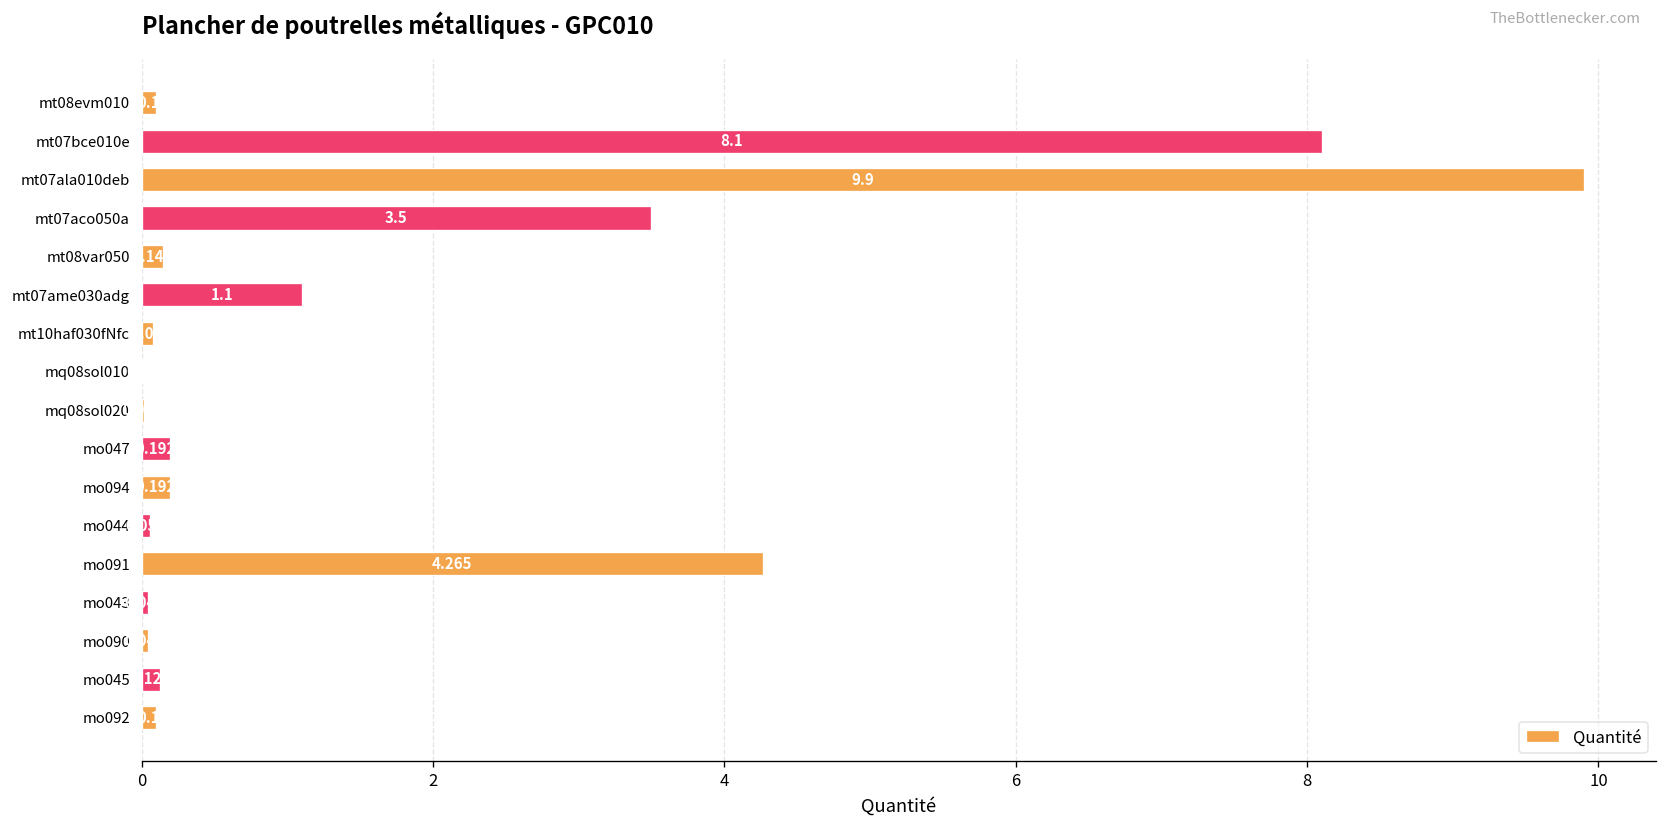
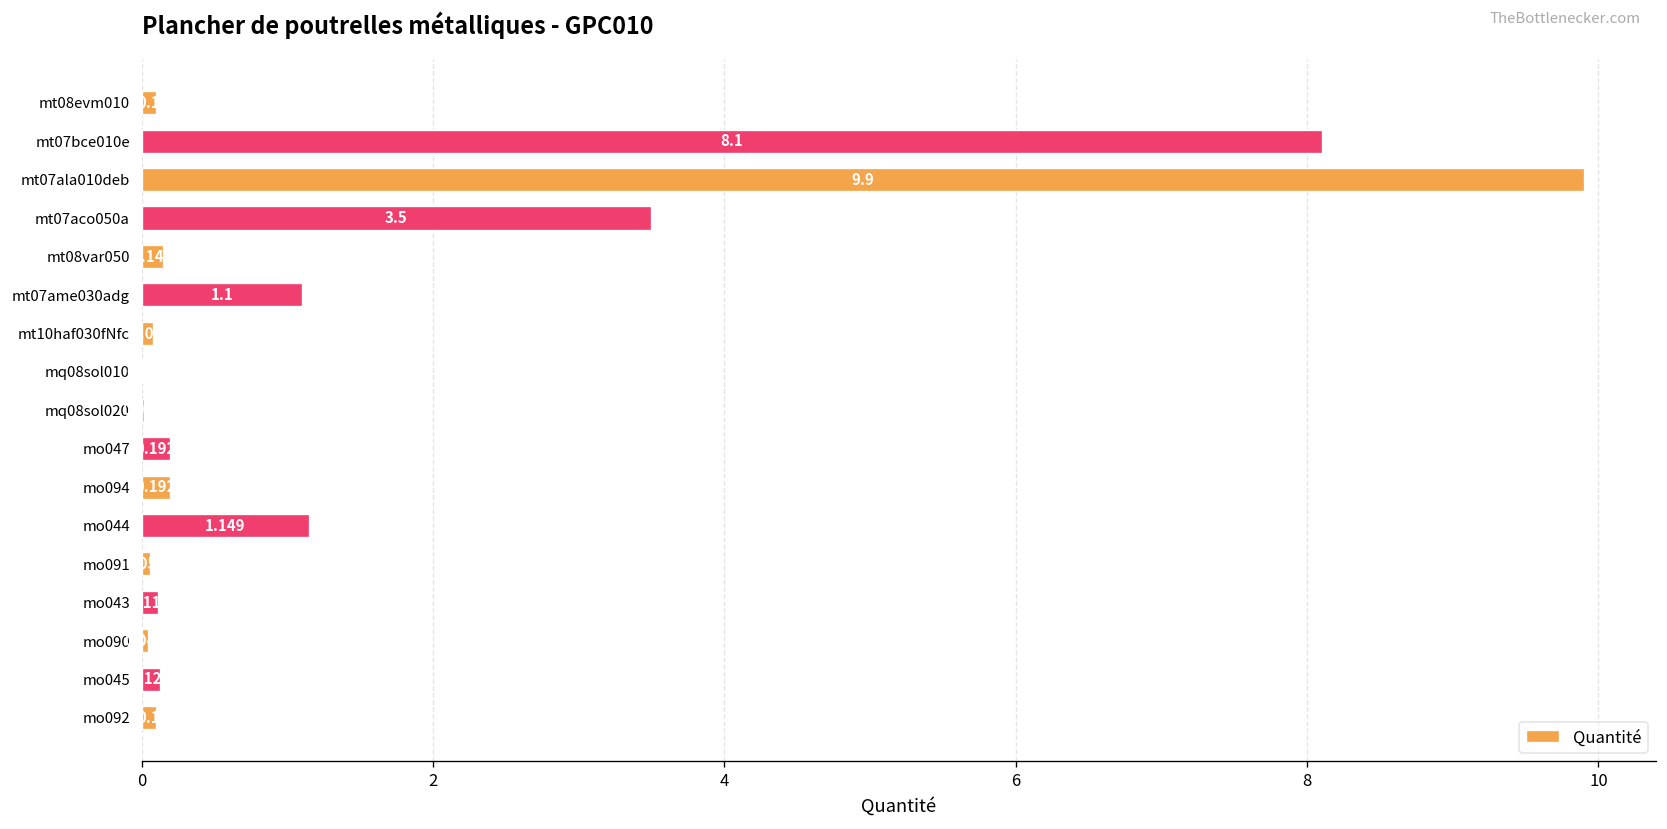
  {
    "mt08evm010": 0.10,
    "mt08var050": 0.15,
    "mt10haf030fNfc": 0.08,
-   "mo044": 0.06,
-   "mo091": 4.27,
-   "mo043": 0.04,
+   "mo044": 1.15,
+   "mo091": 0.06,
+   "mo043": 0.11,
    "mo090": 0.04,
    "mo045": 0.13,
    "mo092": 0.10
  }
